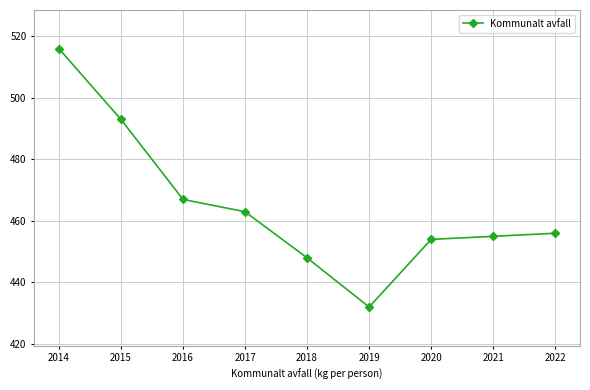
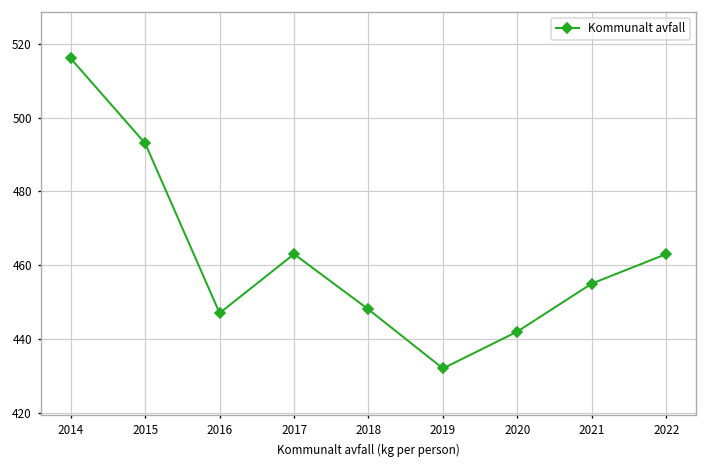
  {
    "2014": 516,
    "2015": 493,
-   "2016": 467,
+   "2016": 447,
    "2017": 463,
    "2018": 448,
    "2019": 432,
-   "2020": 454,
+   "2020": 442,
    "2021": 455,
-   "2022": 456
+   "2022": 463
  }
